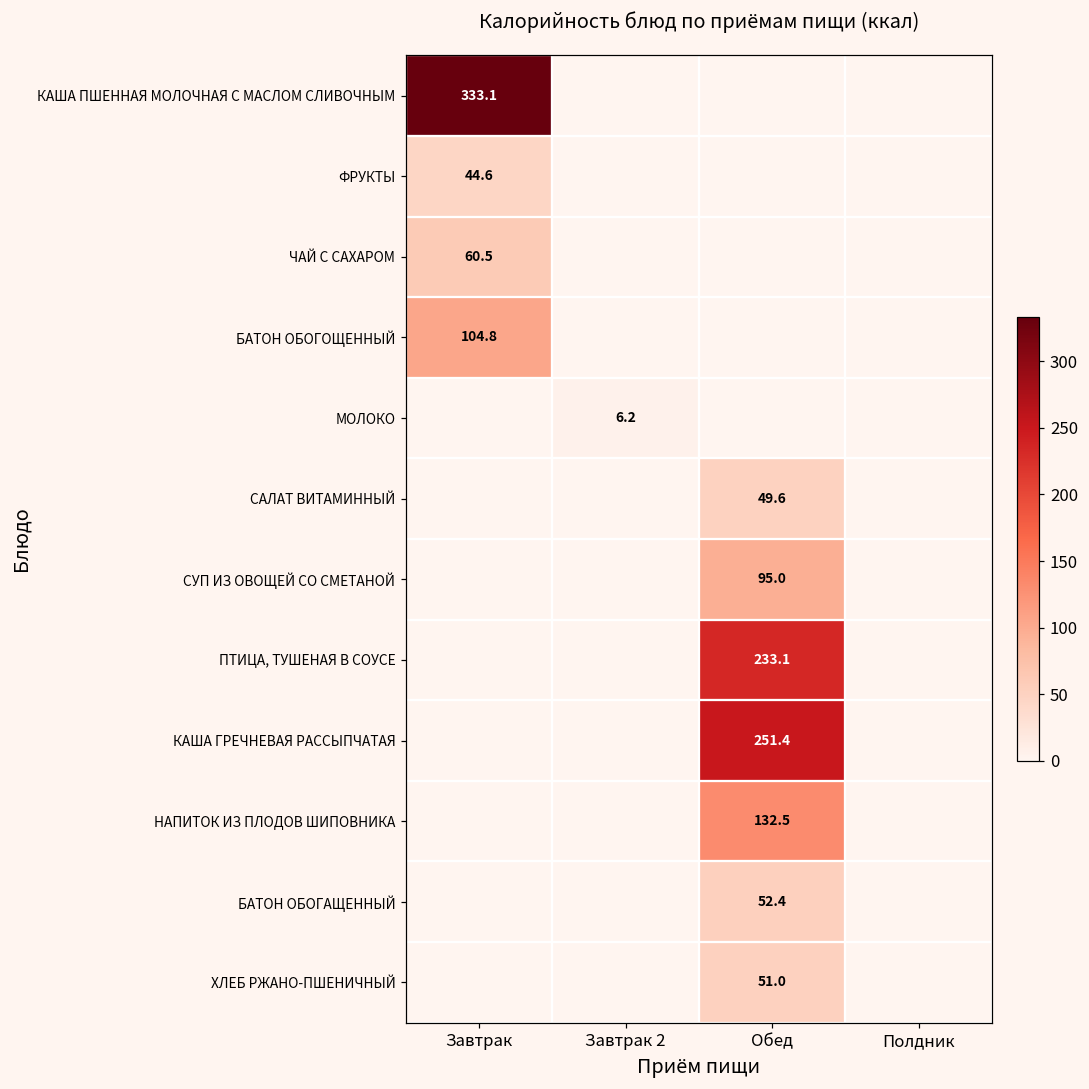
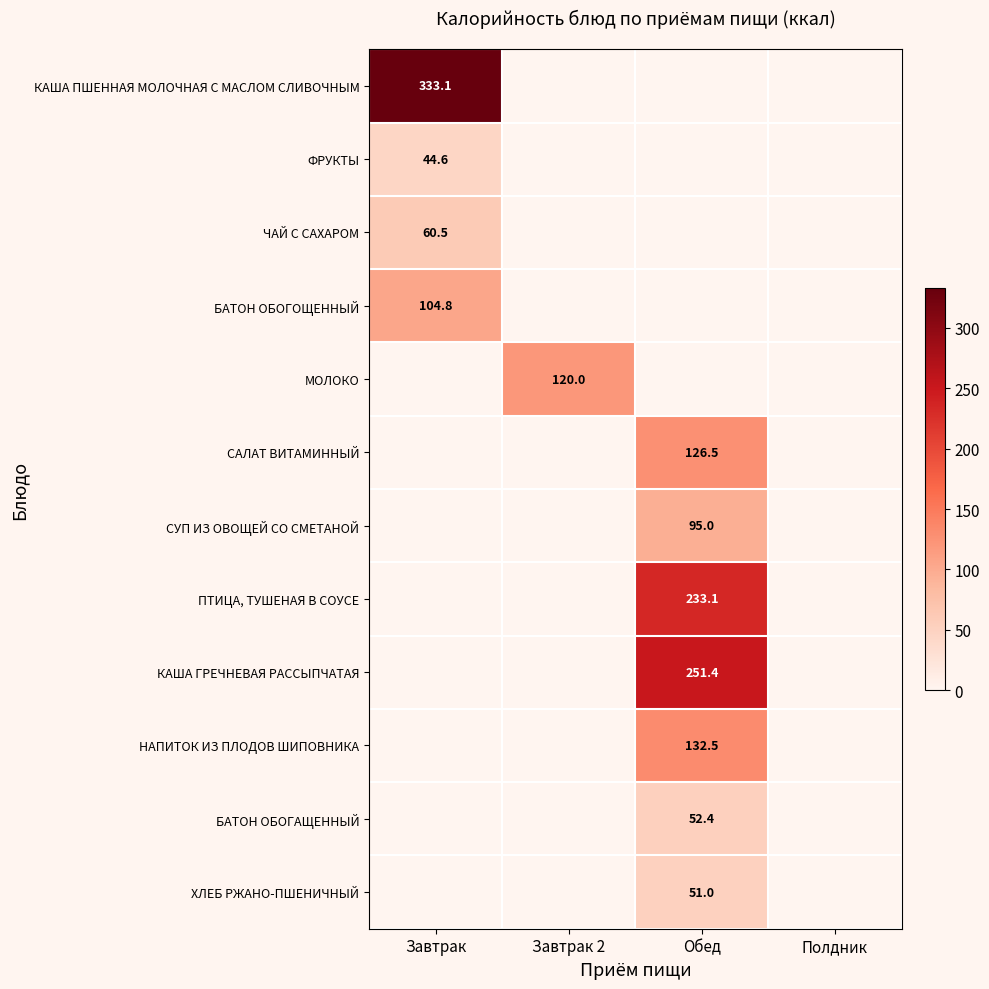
  {
    "КАША ПШЕННАЯ МОЛОЧНАЯ С МАСЛОМ СЛИВОЧНЫМ": {
      "Завтрак": 333.1
    },
    "ФРУКТЫ": {
      "Завтрак": 44.6
    },
    "ЧАЙ С САХАРОМ": {
      "Завтрак": 60.5
    },
    "БАТОН ОБОГОЩЕННЫЙ": {
      "Завтрак": 104.8
    },
    "МОЛОКО": {
-     "Завтрак 2": 6.2
+     "Завтрак 2": 120.0
    },
    "САЛАТ ВИТАМИННЫЙ": {
-     "Обед": 49.6
+     "Обед": 126.5
    },
    "СУП ИЗ ОВОЩЕЙ СО СМЕТАНОЙ": {
      "Обед": 95.0
    },
    "ПТИЦА, ТУШЕНАЯ В СОУСЕ": {
      "Обед": 233.1
    },
    "КАША ГРЕЧНЕВАЯ РАССЫПЧАТАЯ": {
      "Обед": 251.4
    },
    "НАПИТОК ИЗ ПЛОДОВ ШИПОВНИКА": {
      "Обед": 132.5
    },
    "БАТОН ОБОГАЩЕННЫЙ": {
      "Обед": 52.4
    },
    "ХЛЕБ РЖАНО-ПШЕНИЧНЫЙ": {
      "Обед": 51.0
    }
  }
